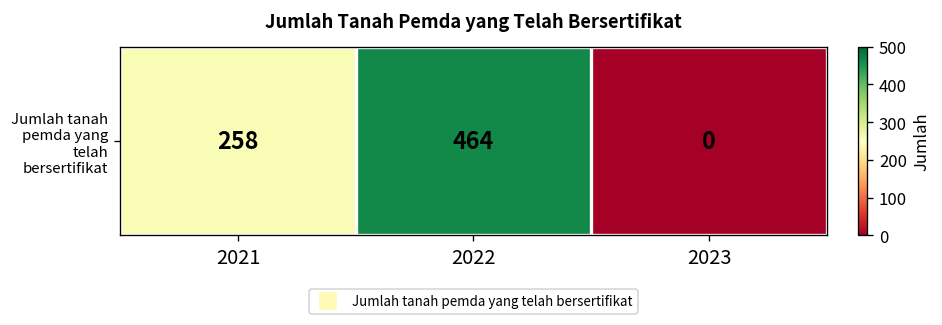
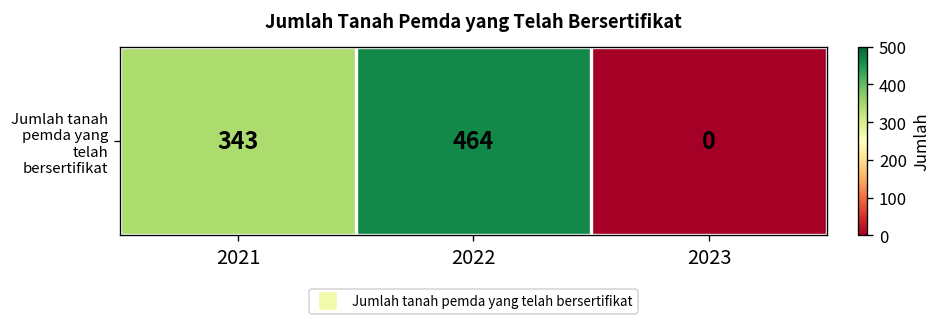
  {
    "Jumlah tanah pemda yang telah bersertifikat": {
-     "2021": 258,
+     "2021": 343,
      "2022": 464,
      "2023": 0
    }
  }
